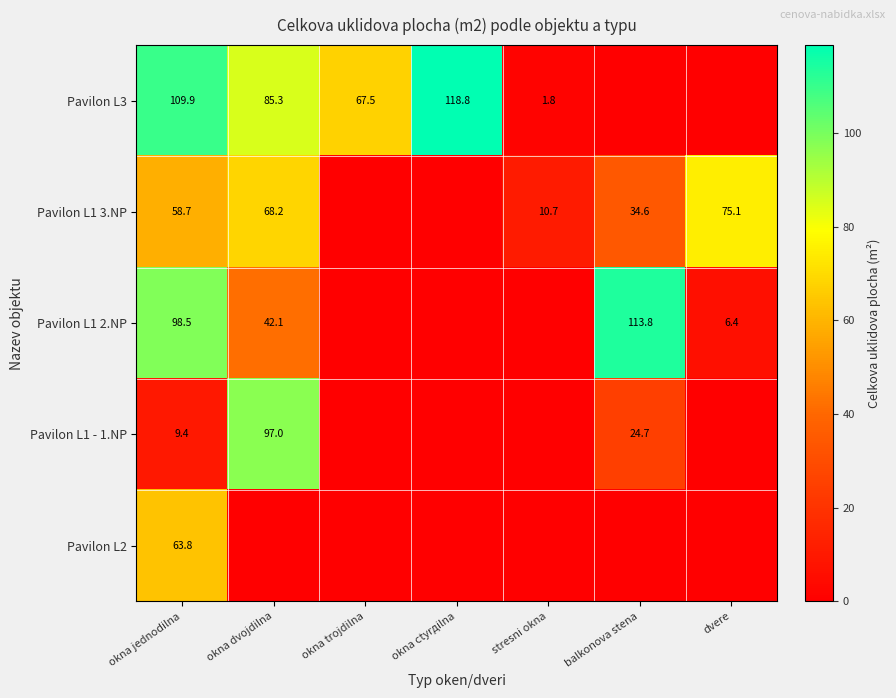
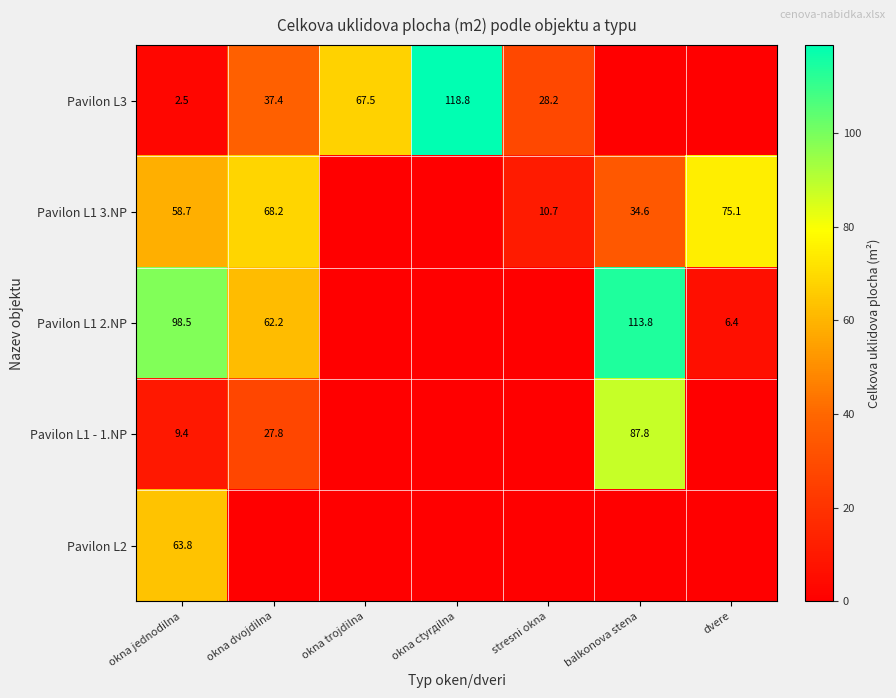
  {
    "Pavilon L3": {
-     "okna jednodilna": 109.9,
-     "okna dvojdilna": 85.3,
+     "okna jednodilna": 2.5,
+     "okna dvojdilna": 37.4,
      "okna trojdilna": 67.5,
      "okna ctyrдilna": 118.8,
-     "stresni okna": 1.8
+     "stresni okna": 28.2
    },
    "Pavilon L1 3.NP": {
      "okna jednodilna": 58.7,
      "okna dvojdilna": 68.2,
      "stresni okna": 10.7,
      "balkonova stena": 34.6,
      "dvere": 75.1
    },
    "Pavilon L1 2.NP": {
      "okna jednodilna": 98.5,
-     "okna dvojdilna": 42.1,
+     "okna dvojdilna": 62.2,
      "balkonova stena": 113.8,
      "dvere": 6.4
    },
    "Pavilon L1 - 1.NP": {
      "okna jednodilna": 9.4,
-     "okna dvojdilna": 97.0,
-     "balkonova stena": 24.7
+     "okna dvojdilna": 27.8,
+     "balkonova stena": 87.8
    },
    "Pavilon L2": {
      "okna jednodilna": 63.8
    }
  }
